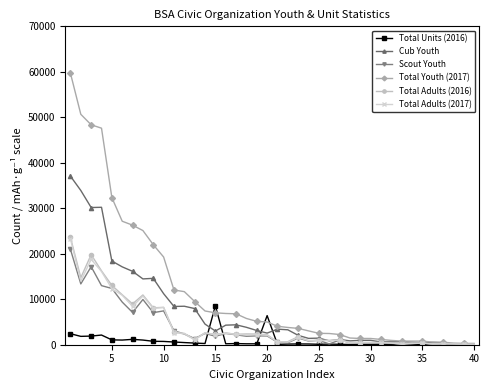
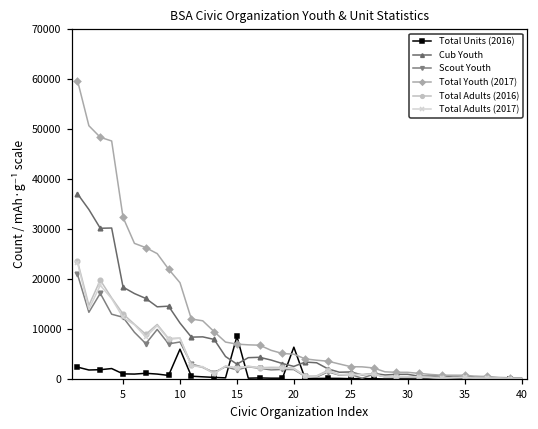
  {
    "Total Units (2016)": {
      "5": 1000,
-     "10": 1000,
+     "10": 6000,
      "15": 9000,
      "20": 6000,
      "25": 0
    }
  }
